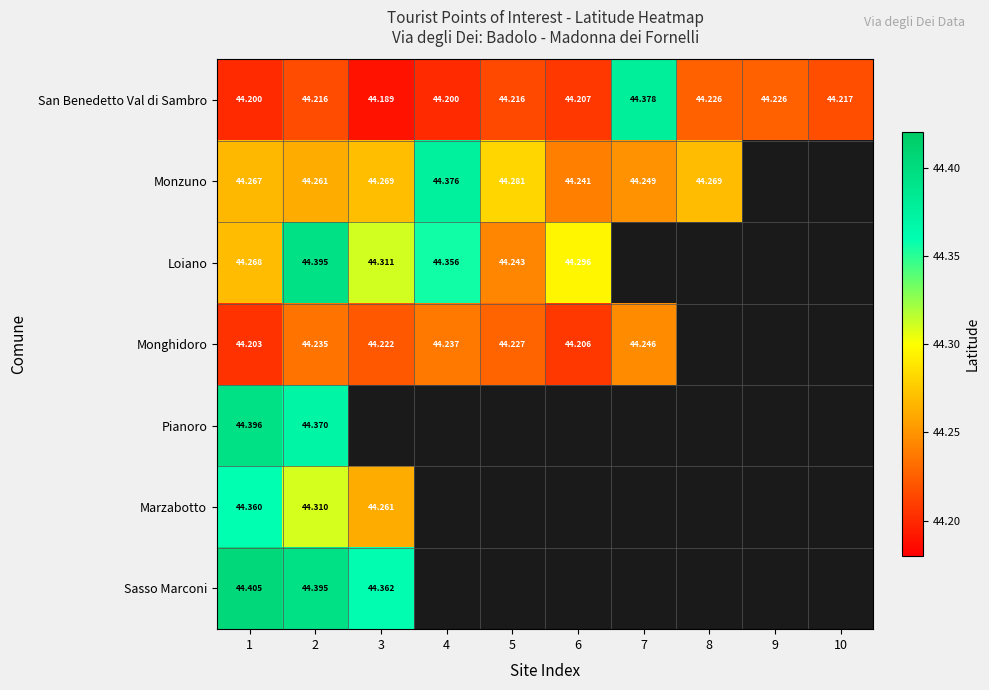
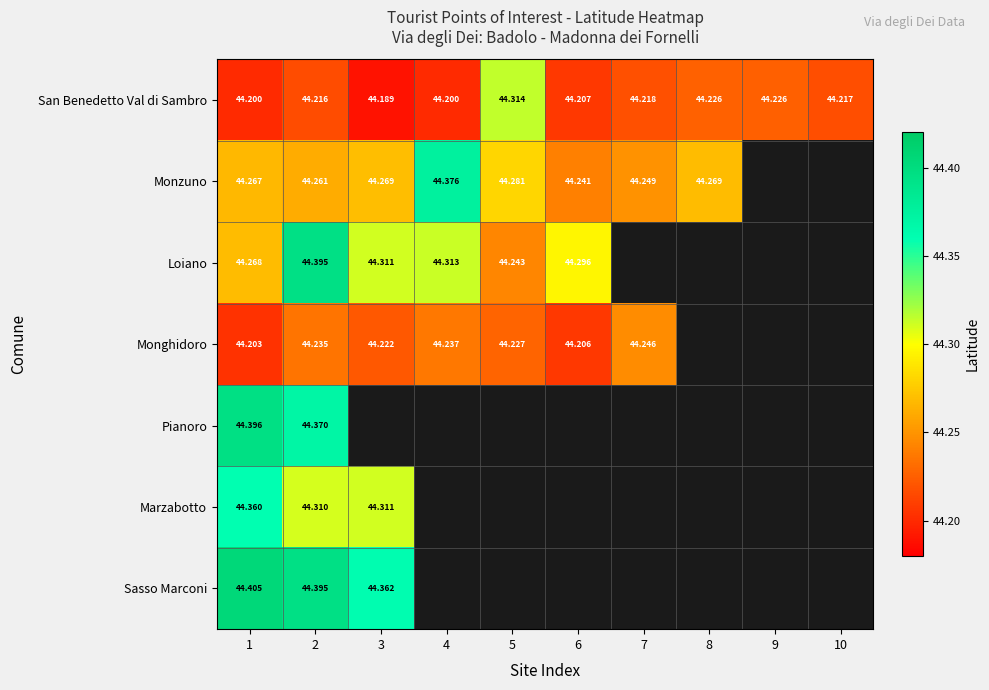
  {
    "San Benedetto Val di Sambro": {
      "1": 44.200,
      "2": 44.216,
      "3": 44.189,
      "4": 44.200,
-     "5": 44.216,
+     "5": 44.314,
      "6": 44.207,
-     "7": 44.378,
+     "7": 44.218,
      "8": 44.226,
      "9": 44.226,
      "10": 44.217
    },
    "Monzuno": {
      "1": 44.267,
      "2": 44.261,
      "3": 44.269,
      "4": 44.376,
      "5": 44.281,
      "6": 44.241,
      "7": 44.249,
      "8": 44.269
    },
    "Loiano": {
      "1": 44.268,
      "2": 44.395,
      "3": 44.311,
-     "4": 44.356,
+     "4": 44.313,
      "5": 44.243,
      "6": 44.296
    },
    "Monghidoro": {
      "1": 44.203,
      "2": 44.235,
      "3": 44.222,
      "4": 44.237,
      "5": 44.227,
      "6": 44.206,
      "7": 44.246
    },
    "Pianoro": {
      "1": 44.396,
      "2": 44.370
    },
    "Marzabotto": {
      "1": 44.360,
      "2": 44.310,
-     "3": 44.261
+     "3": 44.311
    },
    "Sasso Marconi": {
      "1": 44.405,
      "2": 44.395,
      "3": 44.362
    }
  }
